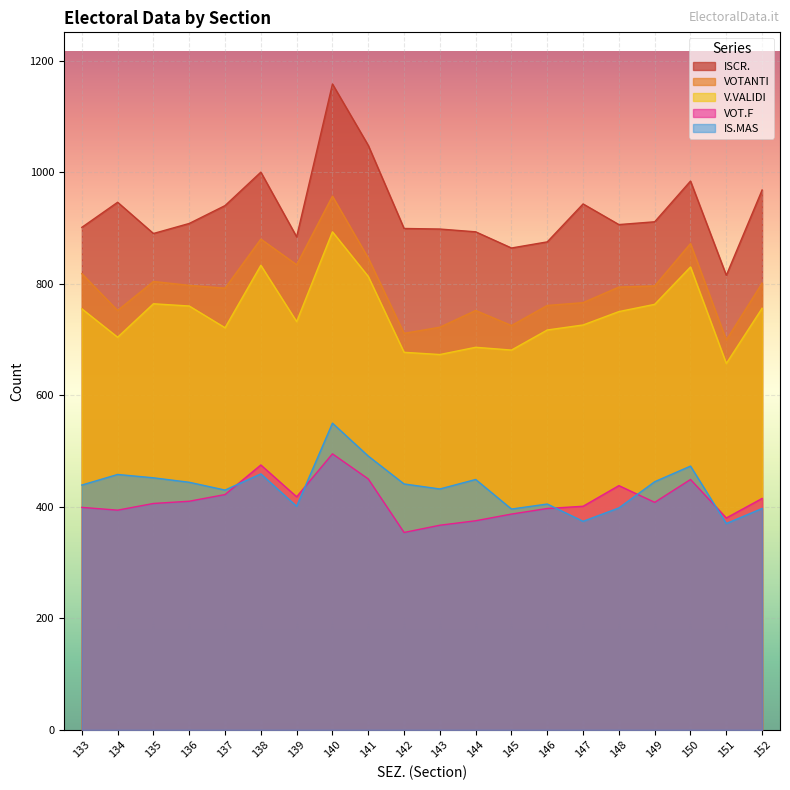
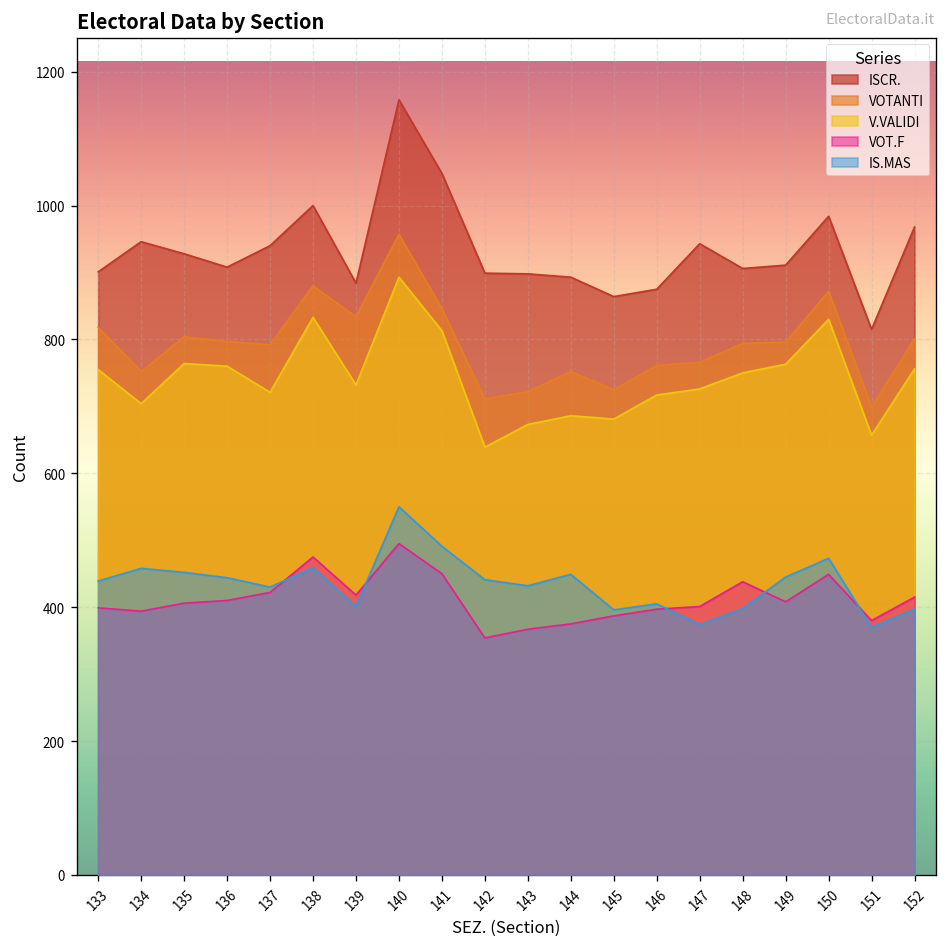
  {
    "ISCR.": {
      "133": 900,
      "134": 950,
-     "135": 890,
+     "135": 930,
      "136": 910,
      "137": 940,
      "138": 1000,
      "139": 880,
      "140": 1160,
      "141": 1050,
      "142": 900,
      "143": 900,
      "144": 890,
      "145": 860,
      "146": 880,
      "147": 940,
      "148": 910,
      "149": 910,
      "150": 980,
      "151": 820,
      "152": 970
    },
    "VOTANTI": {
      "133": 820,
      "134": 750,
      "135": 800,
      "136": 800,
      "137": 790,
      "138": 880,
      "139": 830,
      "140": 960,
      "141": 850,
      "142": 710,
      "143": 720,
      "144": 750,
      "145": 730,
      "146": 760,
      "147": 770,
      "148": 790,
      "149": 800,
      "150": 870,
      "151": 700,
      "152": 800
    },
    "V.VALIDI": {
      "133": 760,
      "134": 700,
      "135": 760,
      "136": 760,
      "137": 720,
      "138": 830,
      "139": 730,
      "140": 890,
      "141": 810,
-     "142": 680,
+     "142": 640,
      "143": 670,
      "144": 690,
      "145": 680,
      "146": 720,
      "147": 730,
      "148": 750,
      "149": 760,
      "150": 830,
      "151": 660,
      "152": 760
    },
    "VOT.F": {
      "133": 400,
      "134": 390,
      "135": 410,
      "136": 410,
      "137": 420,
      "138": 480,
      "139": 420,
      "140": 500,
      "141": 450,
      "142": 350,
      "143": 370,
      "144": 380,
      "145": 390,
      "146": 400,
      "147": 400,
      "148": 440,
      "149": 410,
      "150": 450,
      "151": 380,
      "152": 420
    },
    "IS.MAS": {
      "133": 440,
      "134": 460,
      "135": 450,
      "136": 440,
      "137": 430,
      "138": 460,
      "139": 400,
      "140": 550,
      "141": 490,
      "142": 440,
      "143": 430,
      "144": 450,
      "145": 400,
      "146": 410,
      "147": 370,
      "148": 400,
      "149": 450,
      "150": 470,
      "151": 370,
      "152": 400
    }
  }
